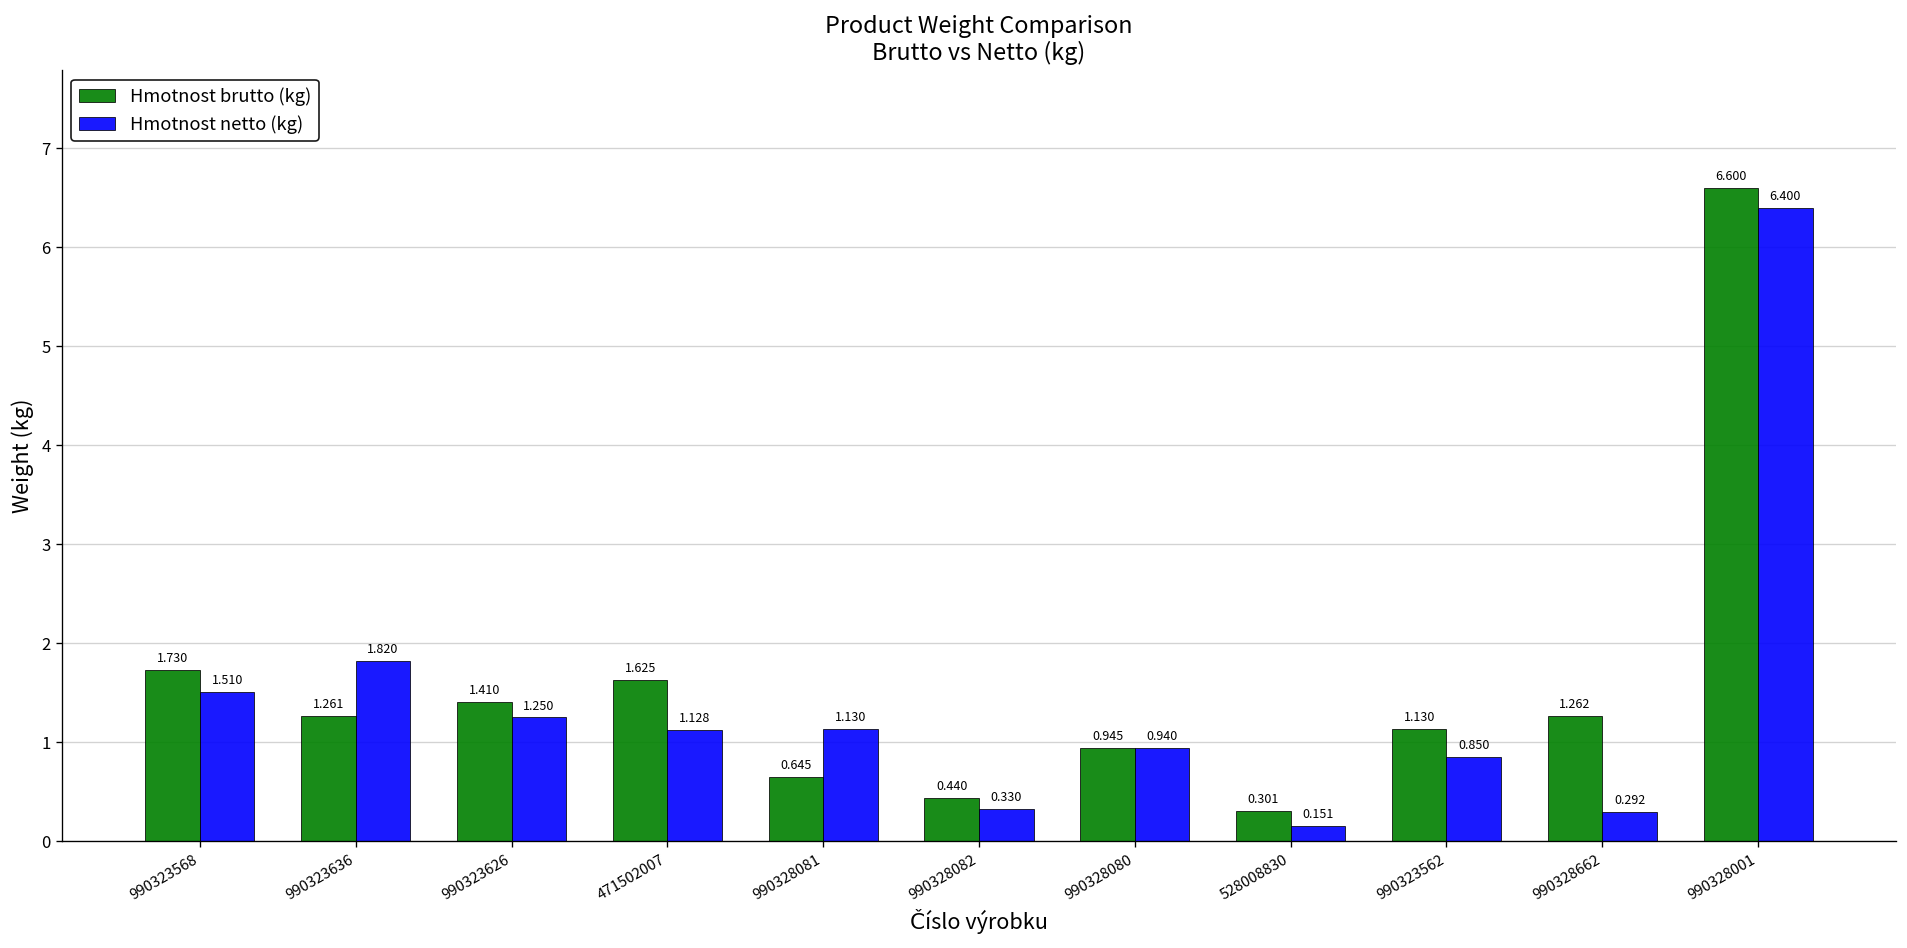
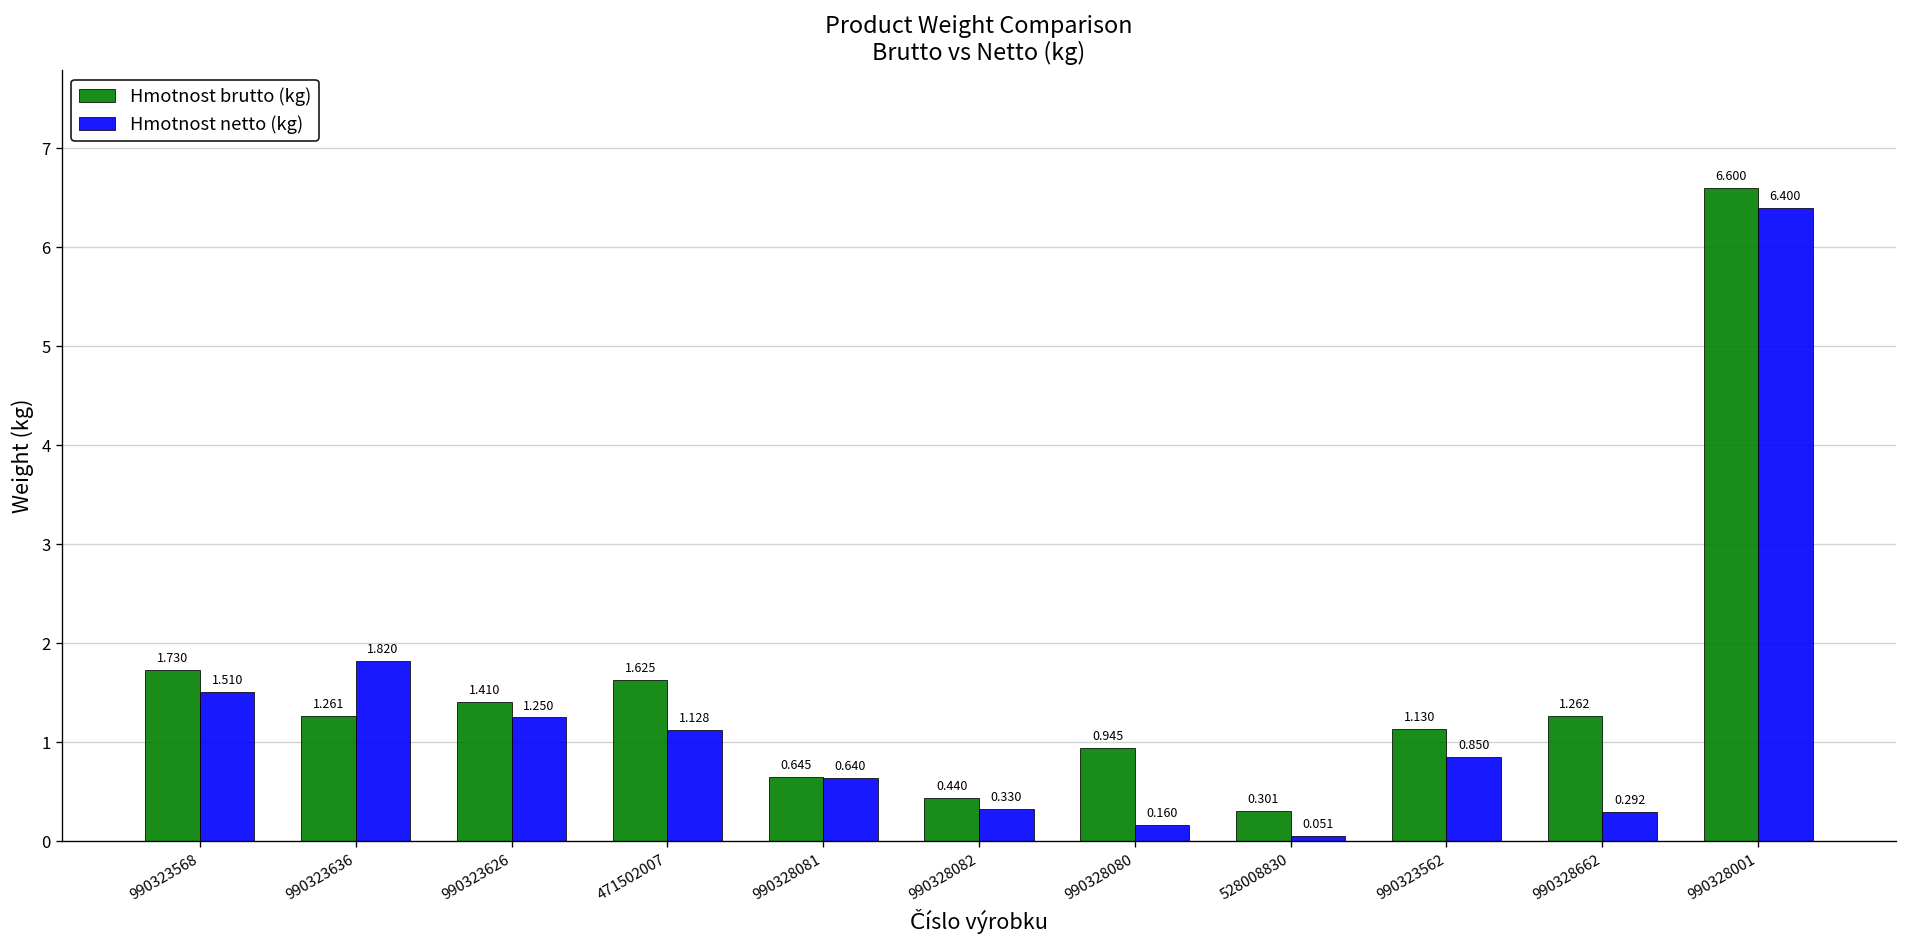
  {
    "Hmotnost brutto (kg)": {
      "990323568": 1.730,
      "990323636": 1.261,
      "990323626": 1.410,
      "471502007": 1.625,
      "990328081": 0.645,
      "990328082": 0.440,
      "990328080": 0.945,
      "528008830": 0.301,
      "990323562": 1.130,
      "990328662": 1.262,
      "990328001": 6.600
    },
    "Hmotnost netto (kg)": {
      "990323568": 1.510,
      "990323636": 1.820,
      "990323626": 1.250,
      "471502007": 1.128,
-     "990328081": 1.130,
+     "990328081": 0.640,
      "990328082": 0.330,
-     "990328080": 0.940,
-     "528008830": 0.151,
+     "990328080": 0.160,
+     "528008830": 0.051,
      "990323562": 0.850,
      "990328662": 0.292,
      "990328001": 6.400
    }
  }
